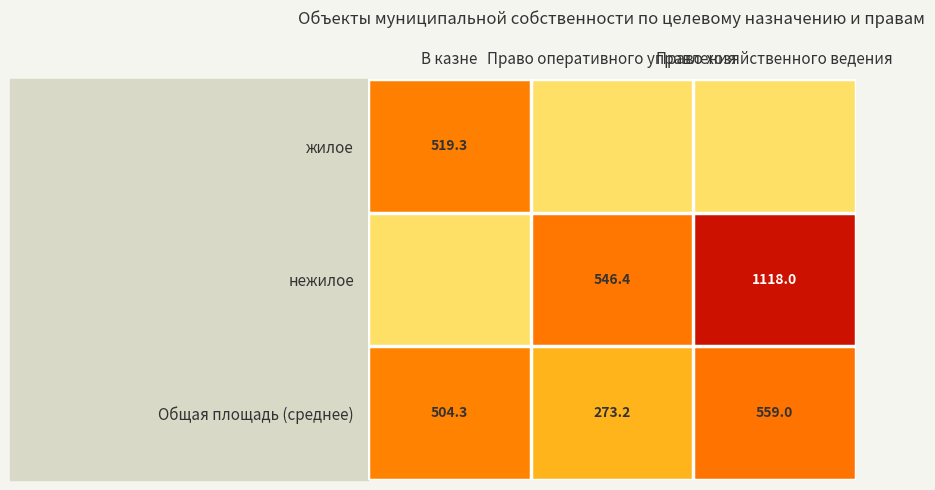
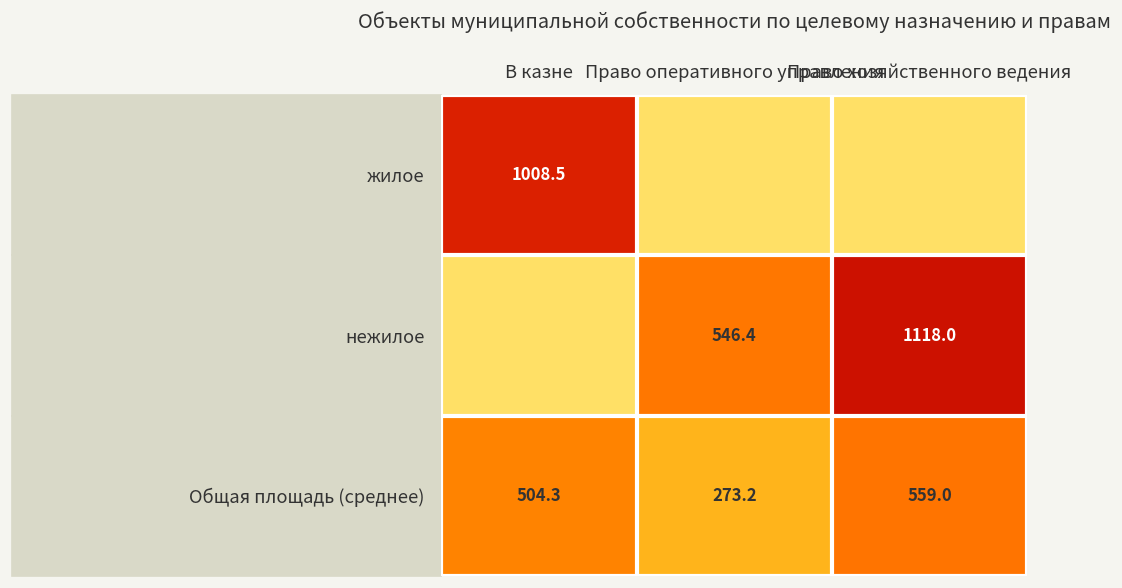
  {
    "жилое": {
-     "В казне": 519.3
+     "В казне": 1008.5
    },
    "Общая площадь (среднее)": {
      "В казне": 504.3
    }
  }
